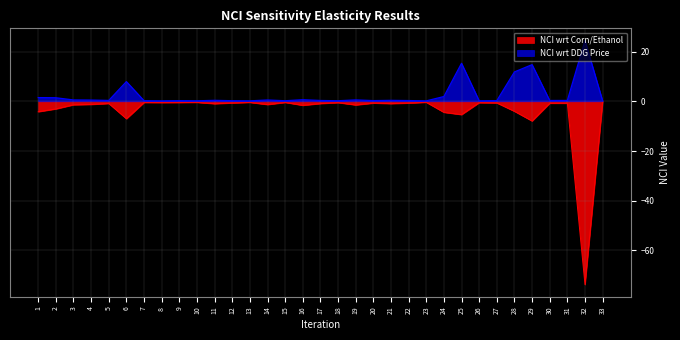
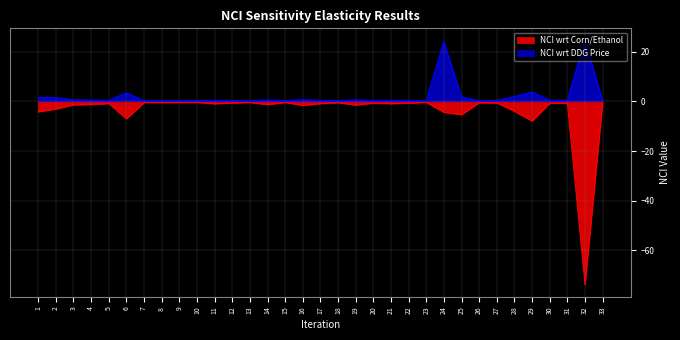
  {
    "NCI wrt DDG Price": {
      "1": 1,
      "2": 1,
-     "6": 8,
-     "24": 2,
-     "25": 15,
-     "28": 12,
-     "29": 15
+     "6": 3,
+     "24": 24,
+     "25": 2,
+     "28": 2,
+     "29": 4
    }
  }
